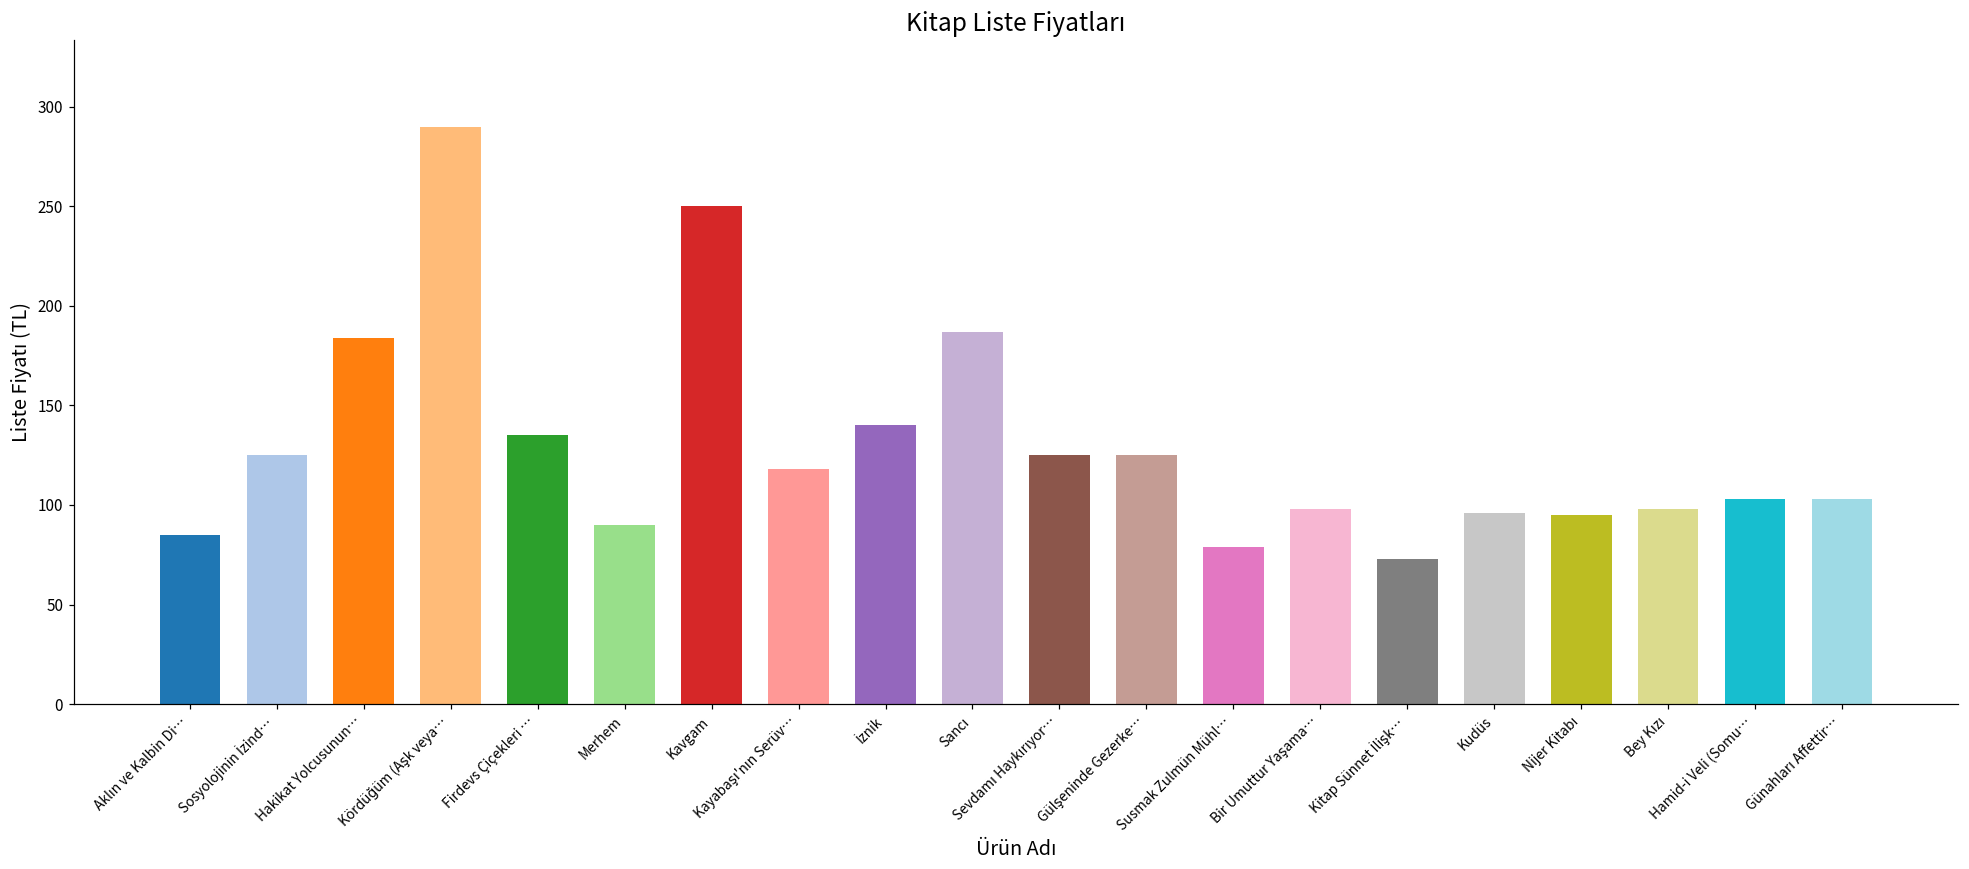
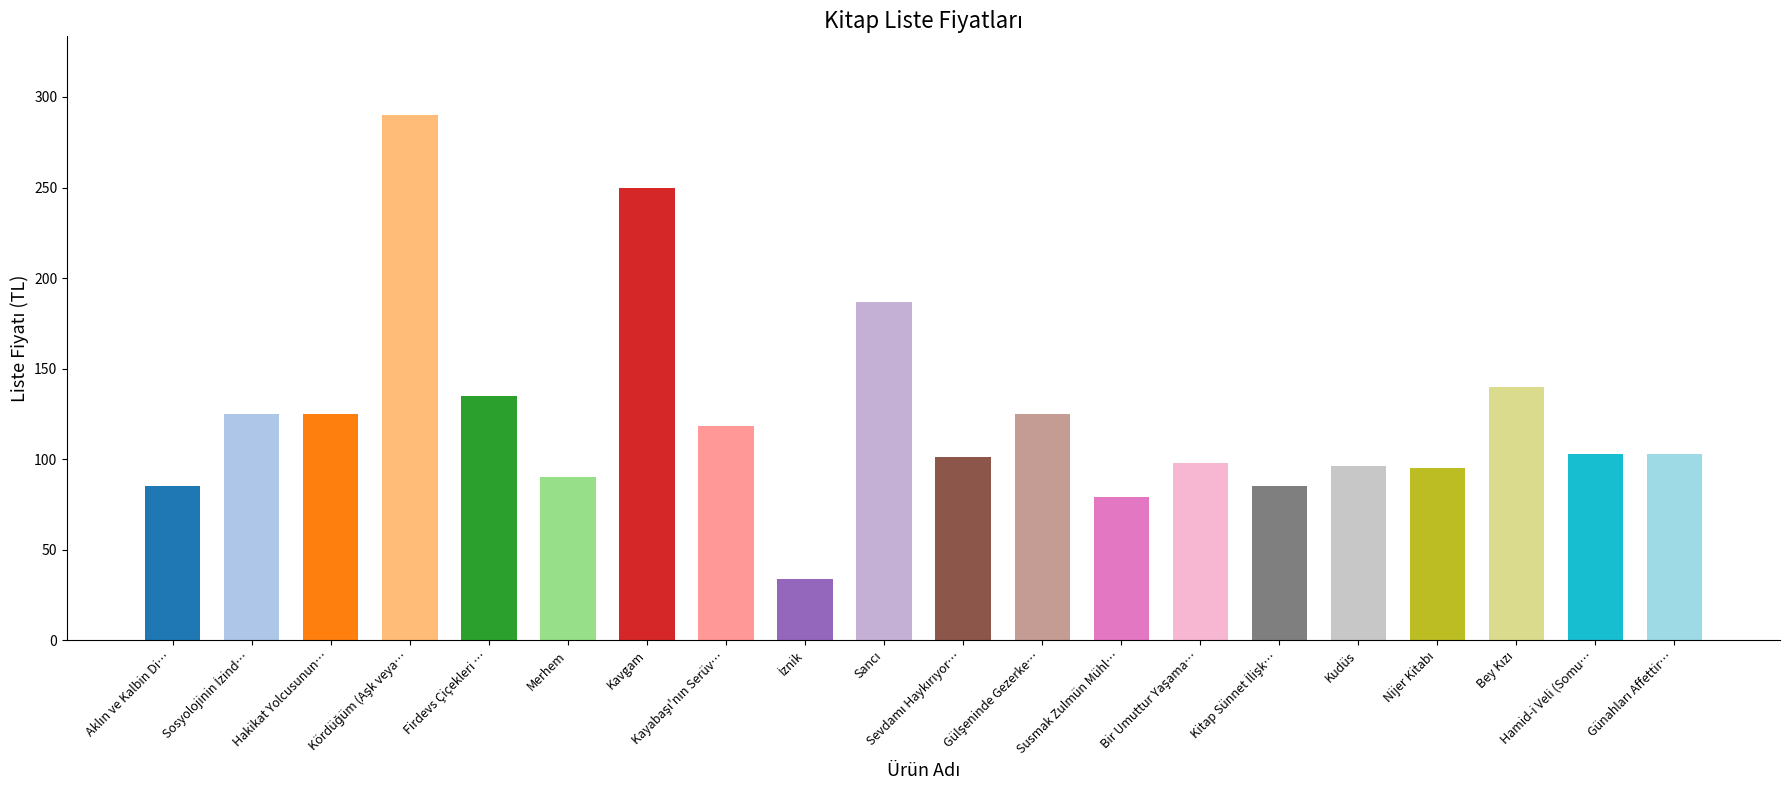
  {
    "Aklın ve Kalbin Di…": 85,
    "Sosyolojinin İzind…": 125,
-   "Hakikat Yolcusunun…": 184,
+   "Hakikat Yolcusunun…": 125,
    "Kördüğüm (Aşk veya…": 290,
    "Firdevs Çiçekleri …": 135,
    "Merhem": 90,
    "Kavgam": 250,
    "Kayabaşı'nın Serüv…": 118,
-   "İznik": 140,
+   "İznik": 34,
    "Sancı": 187,
-   "Sevdamı Haykırıyor…": 125,
+   "Sevdamı Haykırıyor…": 101,
    "Gülşeninde Gezerke…": 125,
    "Susmak Zulmün Mühl…": 79,
    "Bir Umuttur Yaşama…": 98,
-   "Kitap Sünnet İlişk…": 73,
+   "Kitap Sünnet İlişk…": 85,
    "Kudüs": 96,
    "Nijer Kitabı": 95,
-   "Bey Kızı": 98,
+   "Bey Kızı": 140,
    "Hamid-i Veli (Somu…": 103,
    "Günahları Affettir…": 103
  }
